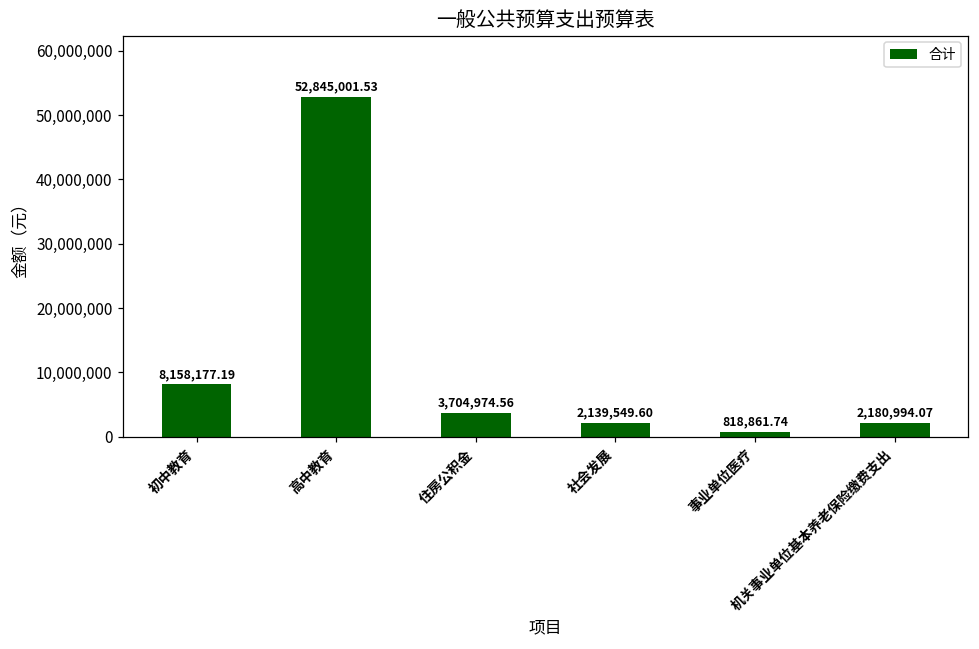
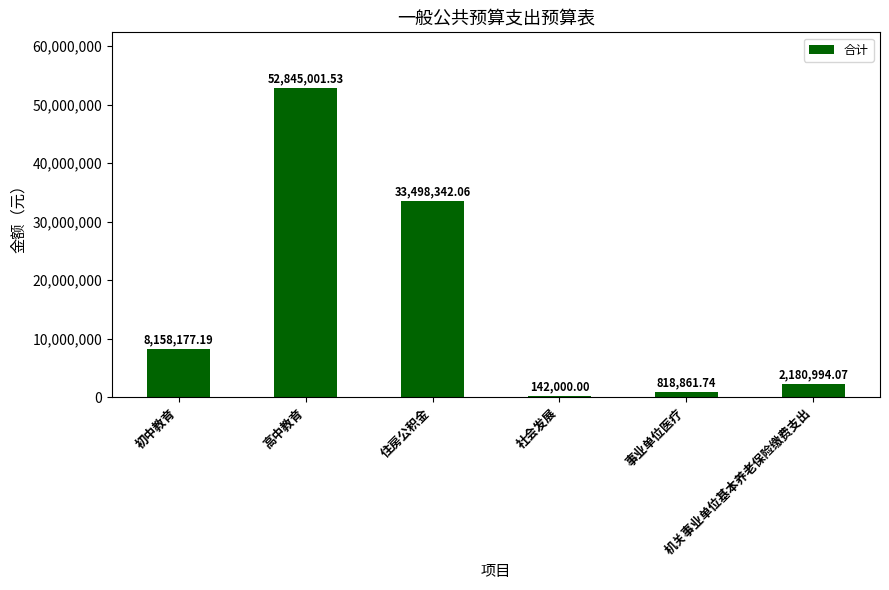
  {
    "初中教育": "8,158,177.19",
    "高中教育": "52,845,001.53",
-   "住房公积金": "3,704,974.56",
-   "社会发展": "2,139,549.60",
+   "住房公积金": "33,498,342.06",
+   "社会发展": "142,000.00",
    "事业单位医疗": "818,861.74",
    "机关事业单位基本养老保险缴费支出": "2,180,994.07"
  }
